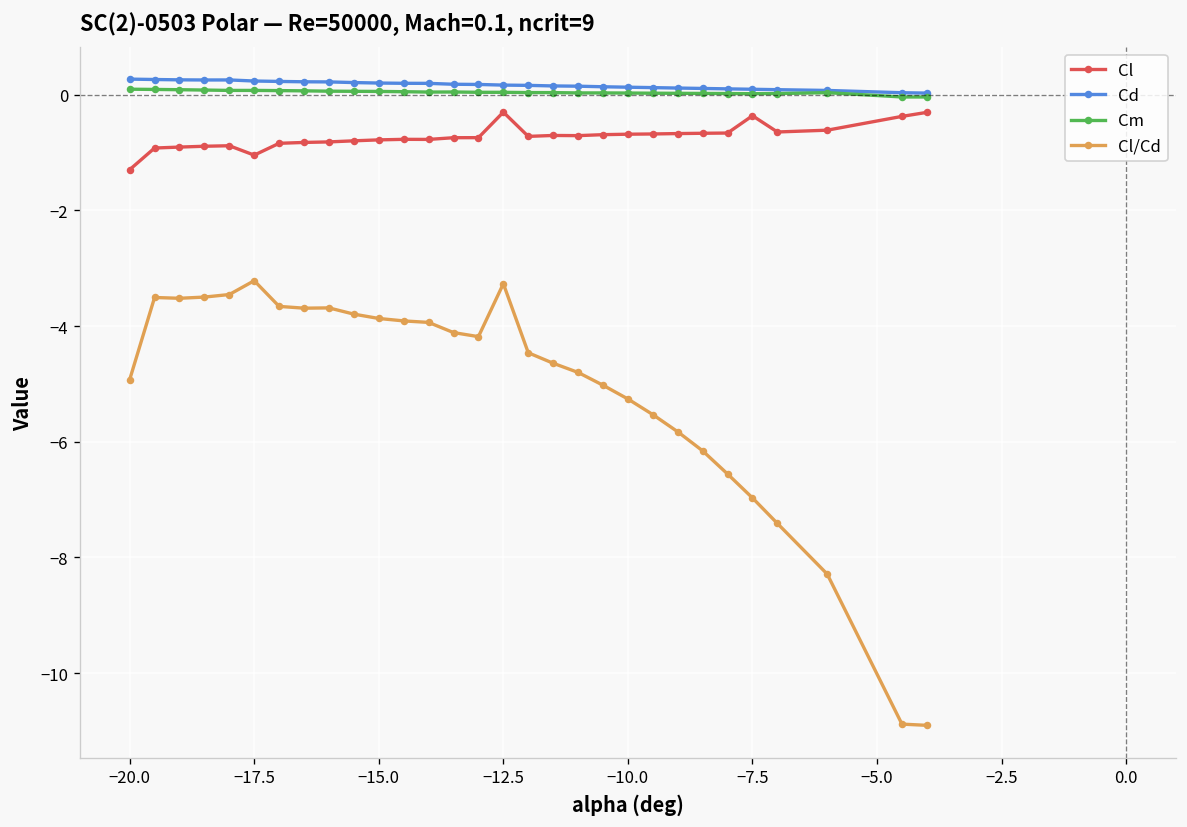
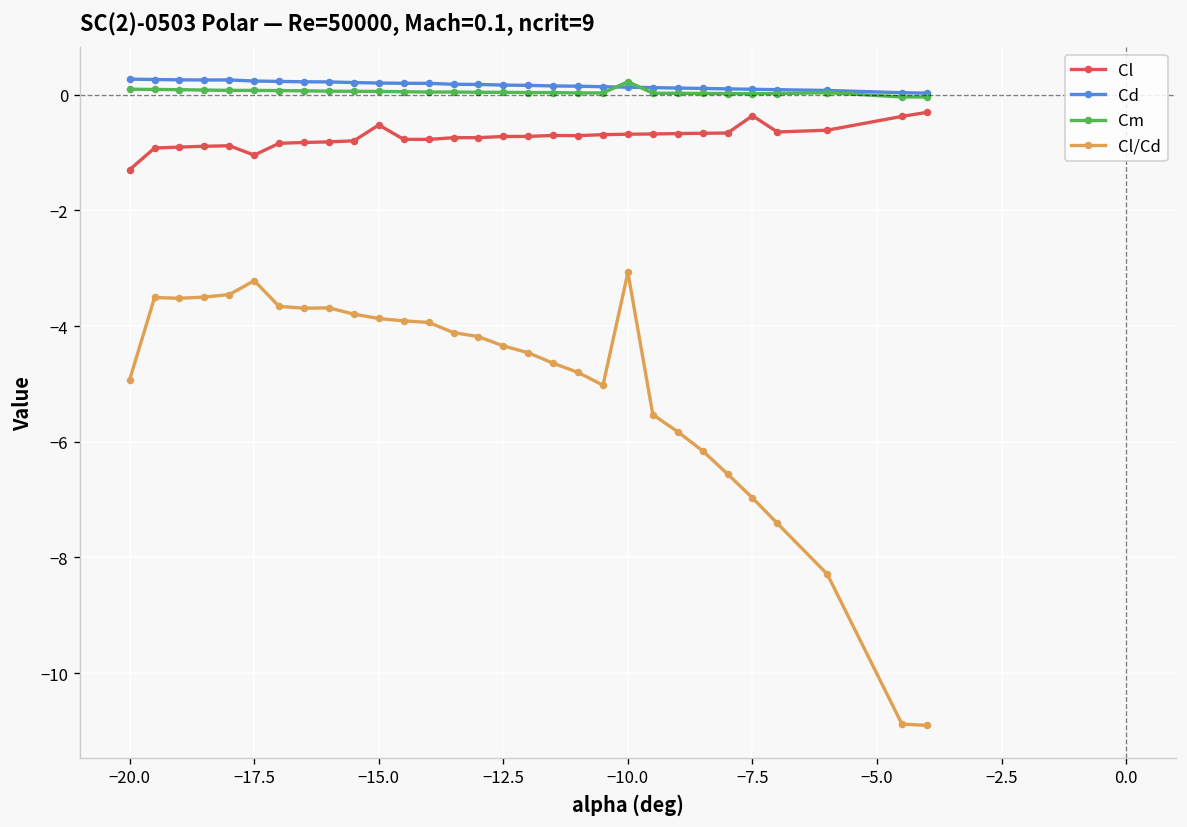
  {
    "Cl": {
      "−20.0": -1.3,
      "−17.5": -1.0,
-     "−15.0": -0.8,
-     "−12.5": -0.3,
+     "−15.0": -0.5,
+     "−12.5": -0.7,
      "−10.0": -0.7,
      "−7.5": -0.4
    },
    "Cd": {
      "−20.0": 0.3,
      "−17.5": 0.2,
      "−15.0": 0.2,
      "−12.5": 0.2,
      "−10.0": 0.1,
      "−7.5": 0.1
    },
    "Cm": {
      "−20.0": 0.1,
      "−17.5": 0.1,
      "−15.0": 0.1,
      "−12.5": 0.0,
-     "−10.0": 0.0,
+     "−10.0": 0.2,
      "−7.5": 0.0
    },
    "Cl/Cd": {
      "−20.0": -4.9,
      "−17.5": -3.2,
      "−15.0": -3.9,
-     "−12.5": -3.3,
-     "−10.0": -5.3,
+     "−12.5": -4.3,
+     "−10.0": -3.1,
      "−7.5": -7.0
    }
  }
